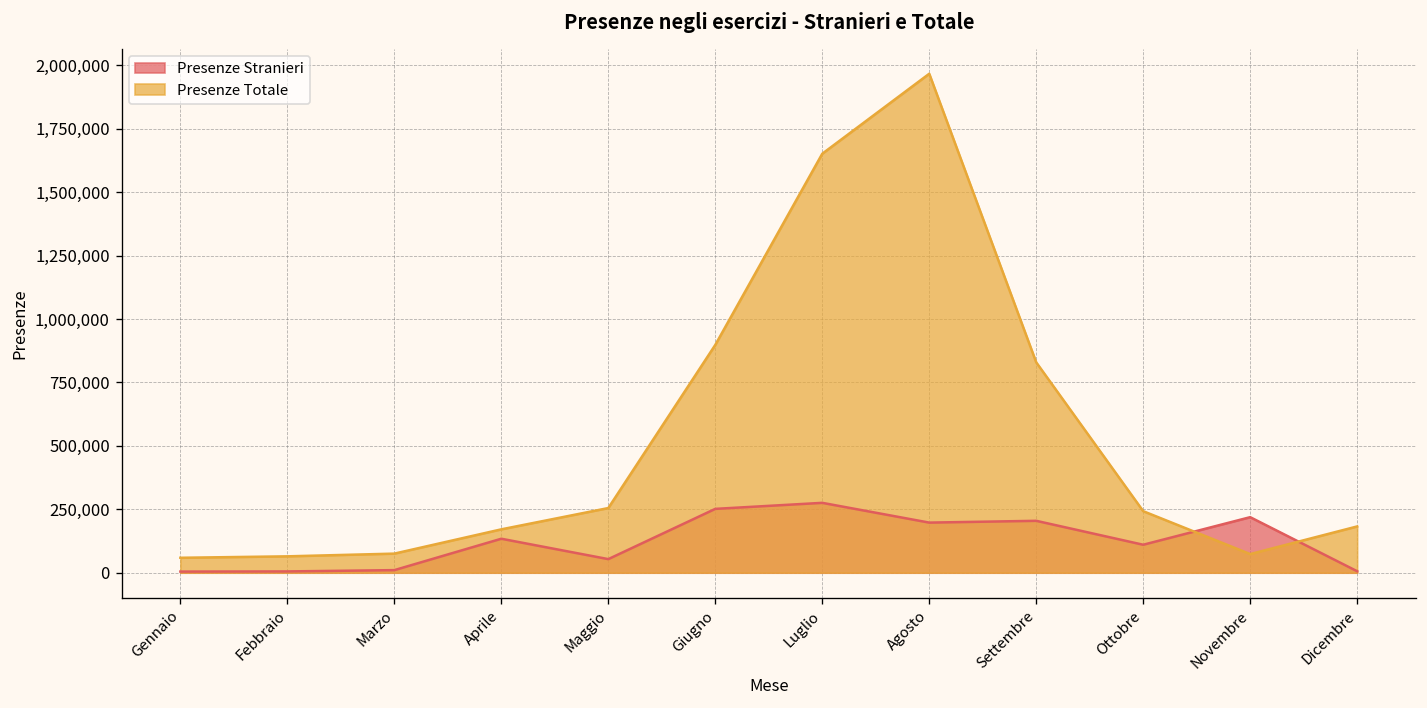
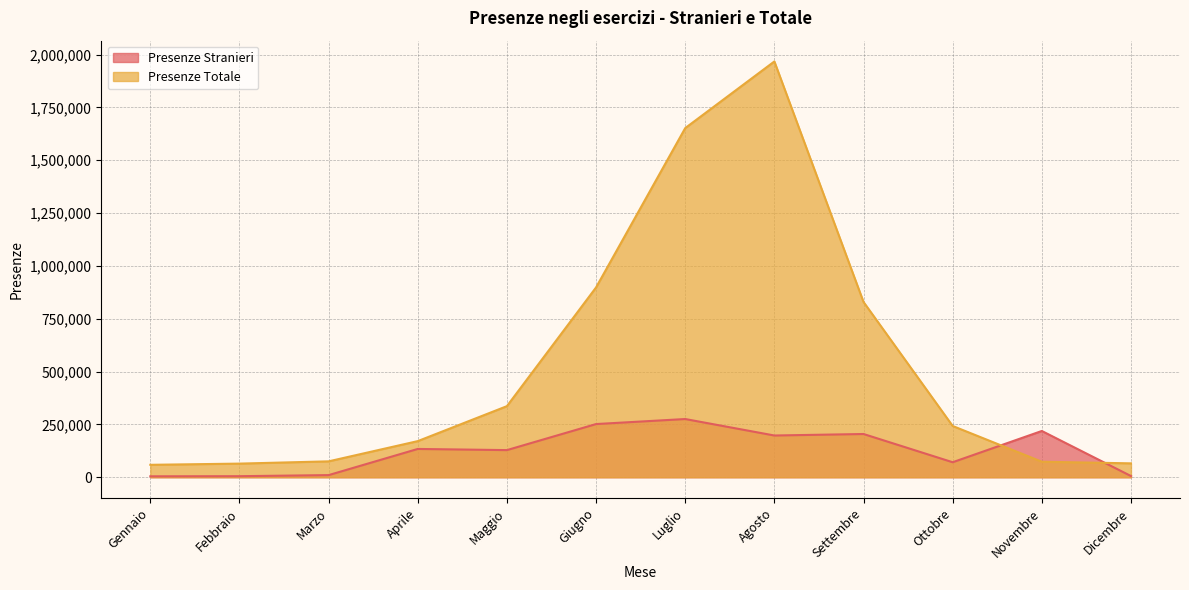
  {
    "Presenze Stranieri": {
      "Gennaio": "0",
      "Febbraio": "10,000",
      "Marzo": "10,000",
      "Aprile": "130,000",
-     "Maggio": "50,000",
+     "Maggio": "130,000",
      "Giugno": "250,000",
      "Luglio": "280,000",
      "Agosto": "200,000",
      "Settembre": "200,000",
-     "Ottobre": "110,000",
+     "Ottobre": "70,000",
      "Novembre": "220,000",
      "Dicembre": "10,000"
    },
    "Presenze Totale": {
      "Gennaio": "60,000",
      "Febbraio": "60,000",
      "Marzo": "80,000",
      "Aprile": "170,000",
-     "Maggio": "250,000",
+     "Maggio": "340,000",
      "Giugno": "900,000",
      "Luglio": "1,650,000",
      "Agosto": "1,970,000",
      "Settembre": "830,000",
      "Ottobre": "240,000",
      "Novembre": "70,000",
-     "Dicembre": "180,000"
+     "Dicembre": "70,000"
    }
  }
